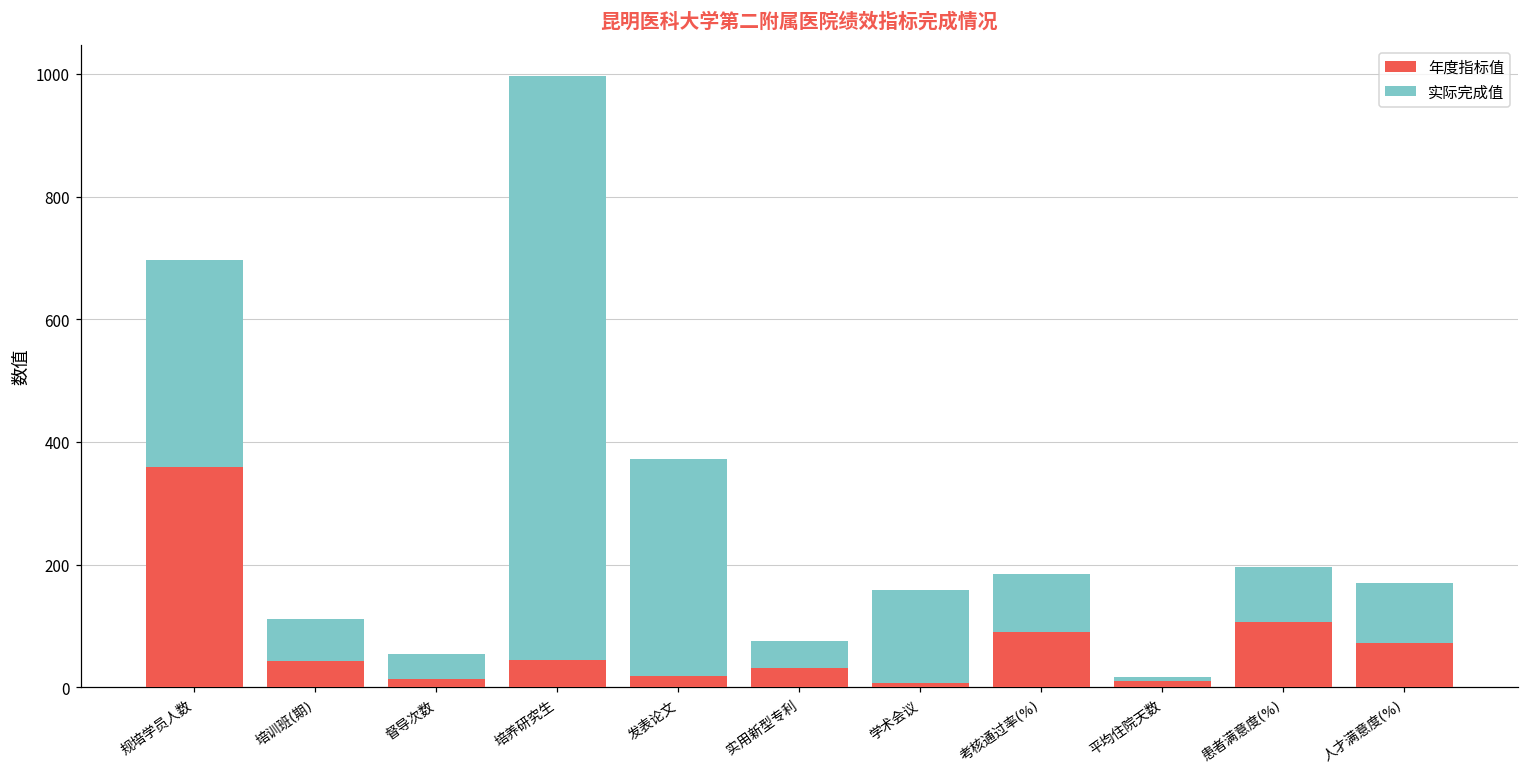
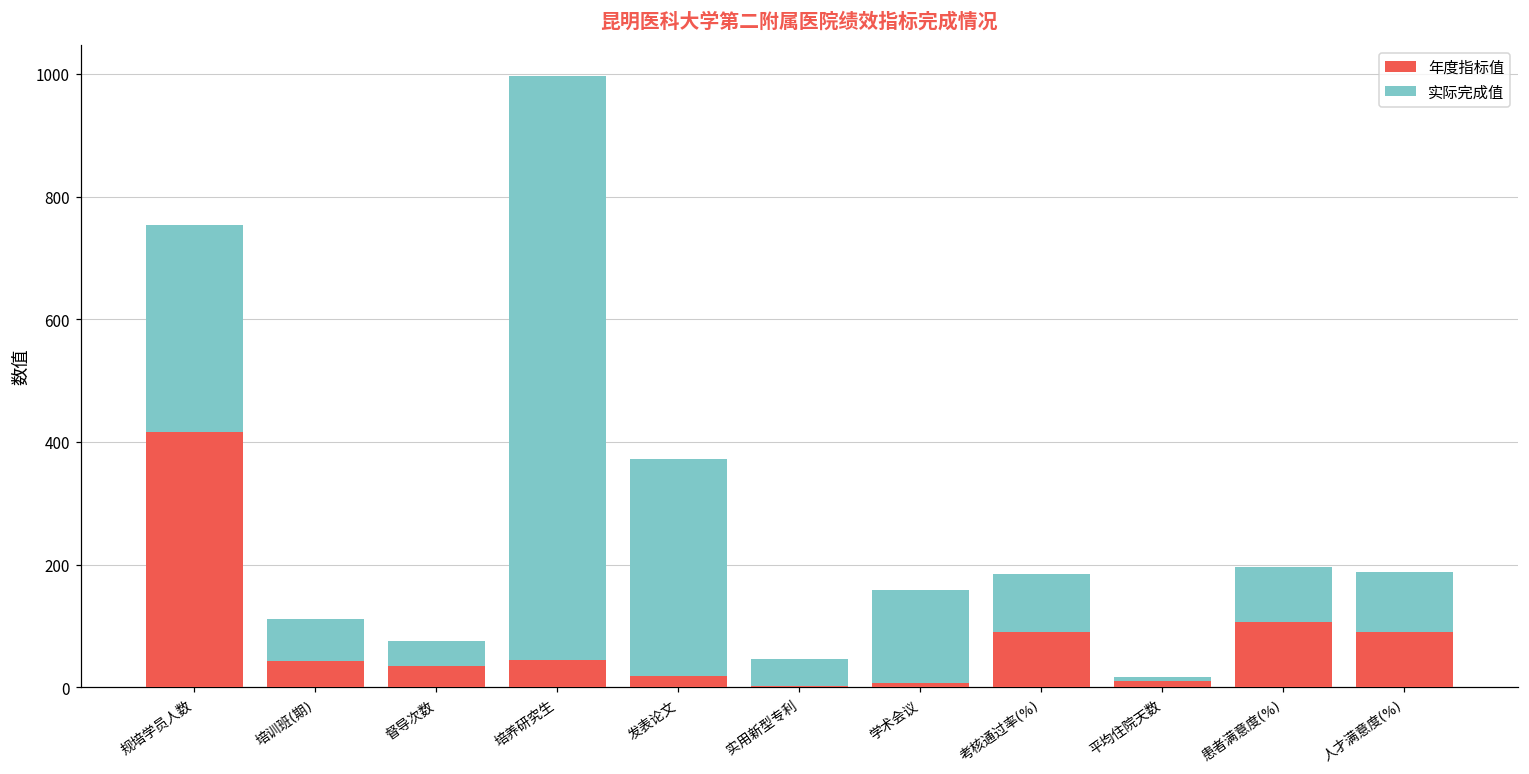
  {
    "年度指标值": {
-     "规培学员人数": 360,
+     "规培学员人数": 420,
      "培训班(期)": 40,
-     "督导次数": 10,
+     "督导次数": 40,
      "培养研究生": 50,
      "发表论文": 20,
-     "实用新型专利": 30,
+     "实用新型专利": 0,
      "学术会议": 10,
      "考核通过率(%)": 90,
      "平均住院天数": 10,
      "患者满意度(%)": 110,
-     "人才满意度(%)": 70
+     "人才满意度(%)": 90
    },
    "实际完成值": {
      "规培学员人数": 340,
      "培训班(期)": 70,
      "督导次数": 40,
      "培养研究生": 950,
      "发表论文": 360,
      "实用新型专利": 50,
      "学术会议": 150,
      "考核通过率(%)": 90,
      "平均住院天数": 10,
      "患者满意度(%)": 90,
      "人才满意度(%)": 100
    }
  }
